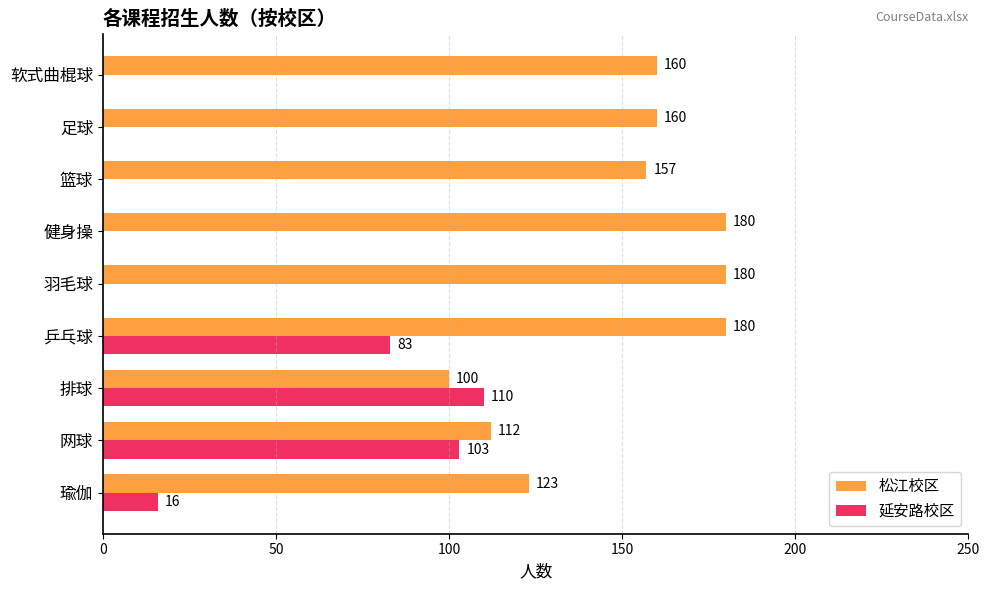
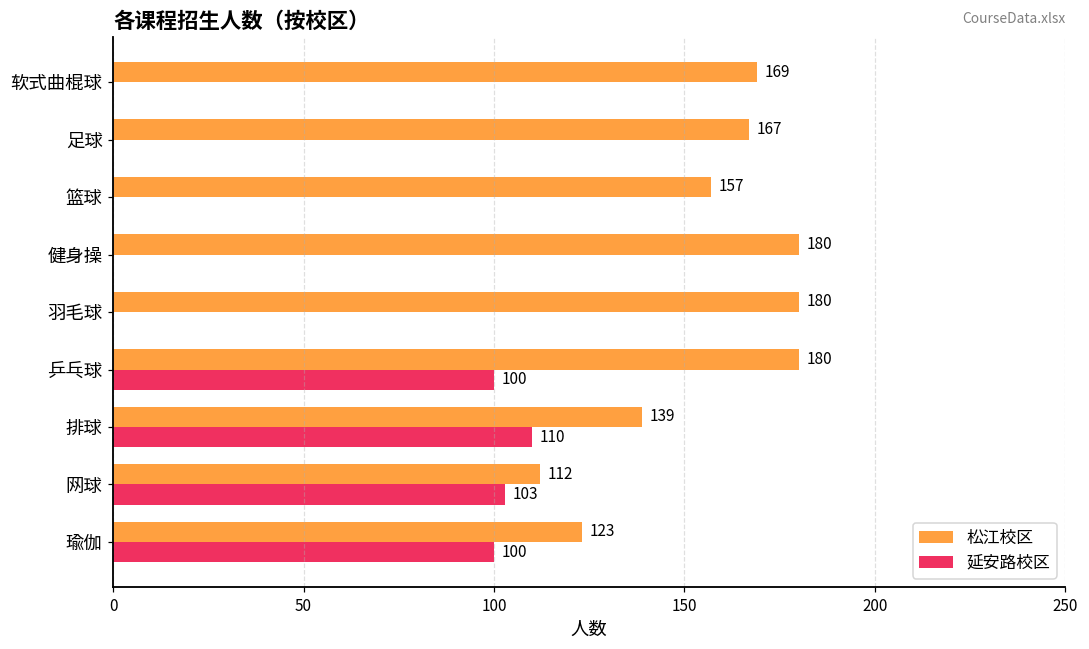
  {
    "松江校区": {
-     "软式曲棍球": 160,
-     "足球": 160,
+     "软式曲棍球": 169,
+     "足球": 167,
      "篮球": 157,
      "健身操": 180,
      "羽毛球": 180,
      "乒乓球": 180,
-     "排球": 100,
+     "排球": 139,
      "网球": 112,
      "瑜伽": 123
    },
    "延安路校区": {
-     "乒乓球": 83,
+     "乒乓球": 100,
      "排球": 110,
      "网球": 103,
-     "瑜伽": 16
+     "瑜伽": 100
    }
  }
